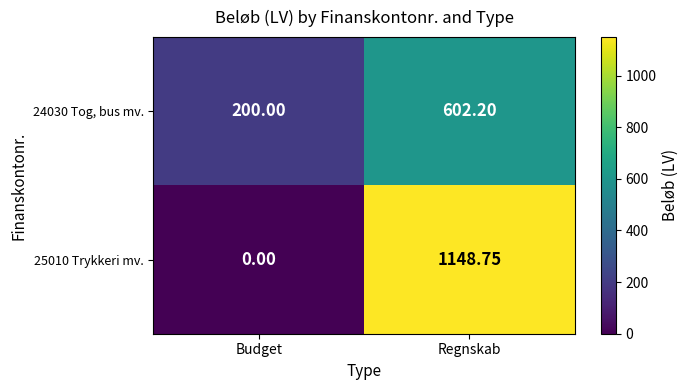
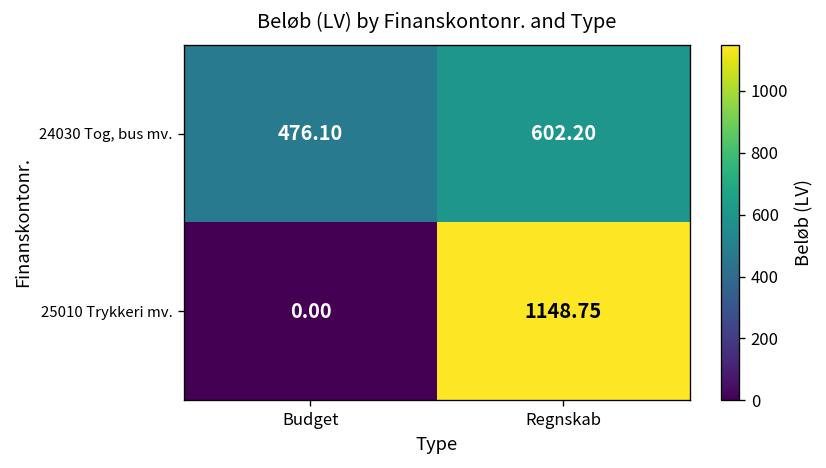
  {
    "24030 Tog, bus mv.": {
-     "Budget": 200.00,
+     "Budget": 476.10,
      "Regnskab": 602.20
    },
    "25010 Trykkeri mv.": {
      "Budget": 0.00,
      "Regnskab": 1148.75
    }
  }
